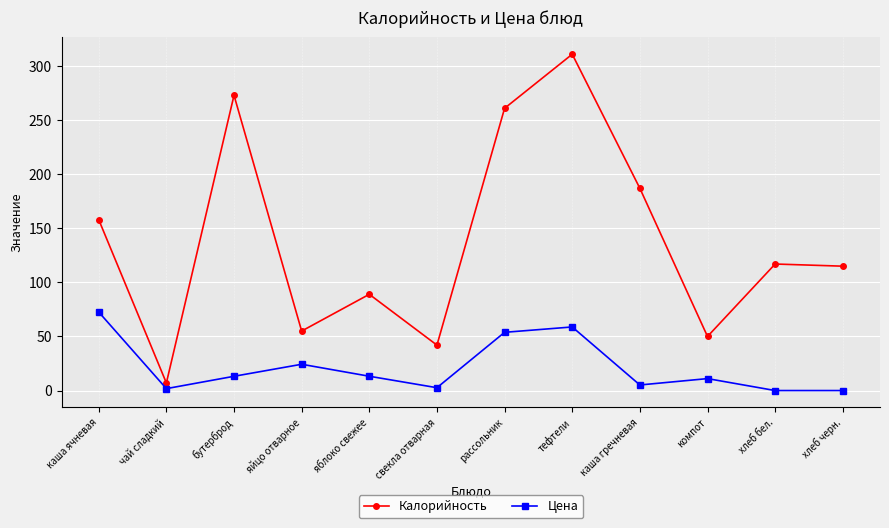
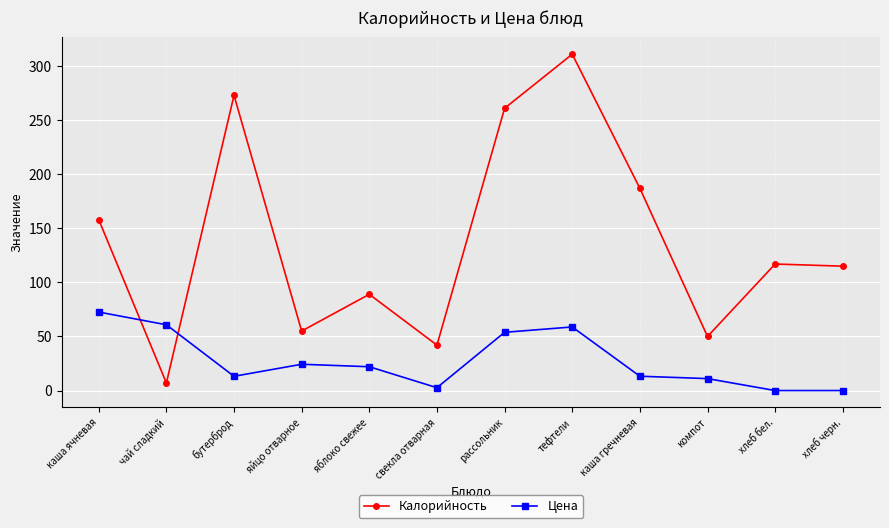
  {
    "Калорийность": {
      "каша ячневая": 158,
      "чай сладкий": 7,
      "бутерброд": 273,
      "яйцо отварное": 55,
      "яблоко свежее": 89,
      "свекла отварная": 42,
      "рассольник": 261,
      "тефтели": 311,
      "каша гречневая": 187,
      "компот": 50,
      "хлеб бел.": 117,
      "хлеб черн.": 115
    },
    "Цена": {
      "каша ячневая": 73,
-     "чай сладкий": 2,
+     "чай сладкий": 61,
      "бутерброд": 13,
      "яйцо отварное": 24,
-     "яблоко свежее": 13,
+     "яблоко свежее": 22,
      "свекла отварная": 3,
      "рассольник": 54,
      "тефтели": 59,
-     "каша гречневая": 5,
+     "каша гречневая": 13,
      "компот": 11,
      "хлеб бел.": 0,
      "хлеб черн.": 0
    }
  }
